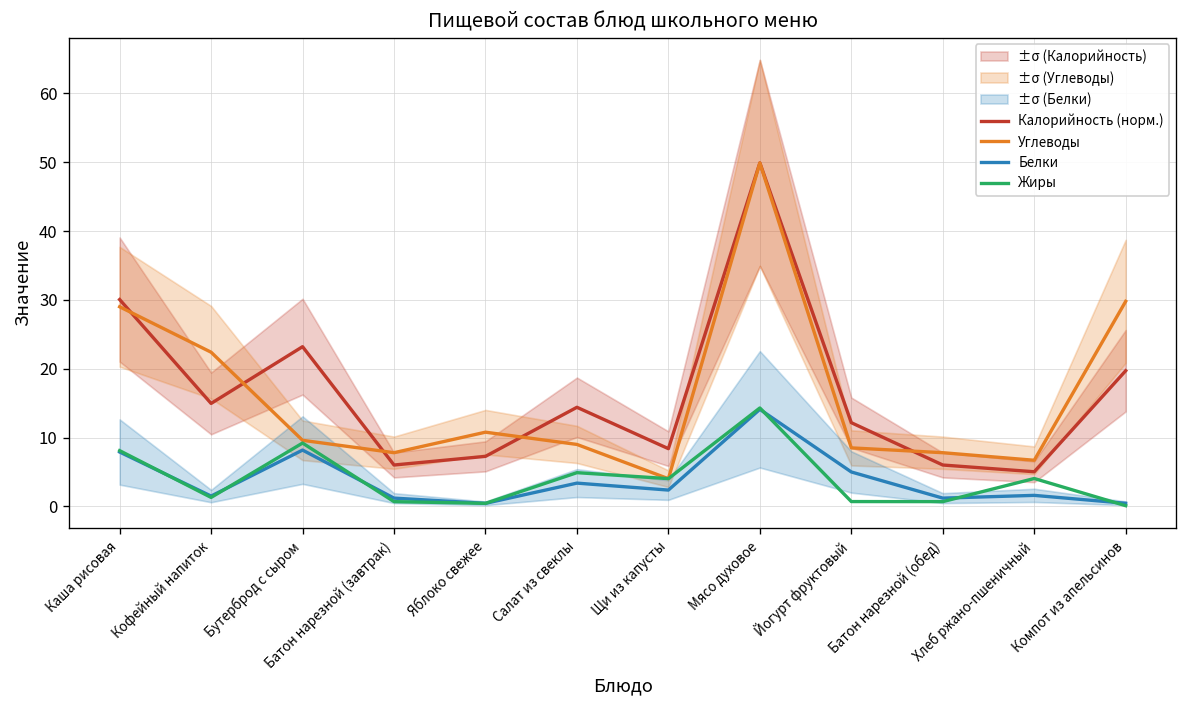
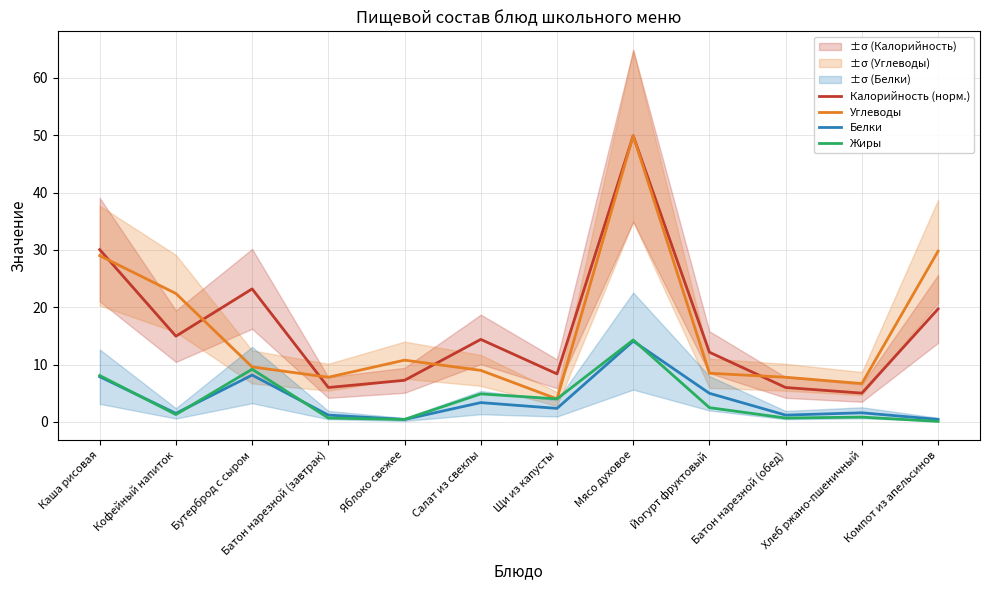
  {
    "Жиры": {
      "Батон нарезной (завтрак)": 1,
      "Салат из свеклы": 5,
-     "Йогурт фруктовый": 1,
+     "Йогурт фруктовый": 3,
      "Батон нарезной (обед)": 1,
-     "Хлеб ржано-пшеничный": 4
+     "Хлеб ржано-пшеничный": 1
    }
  }
